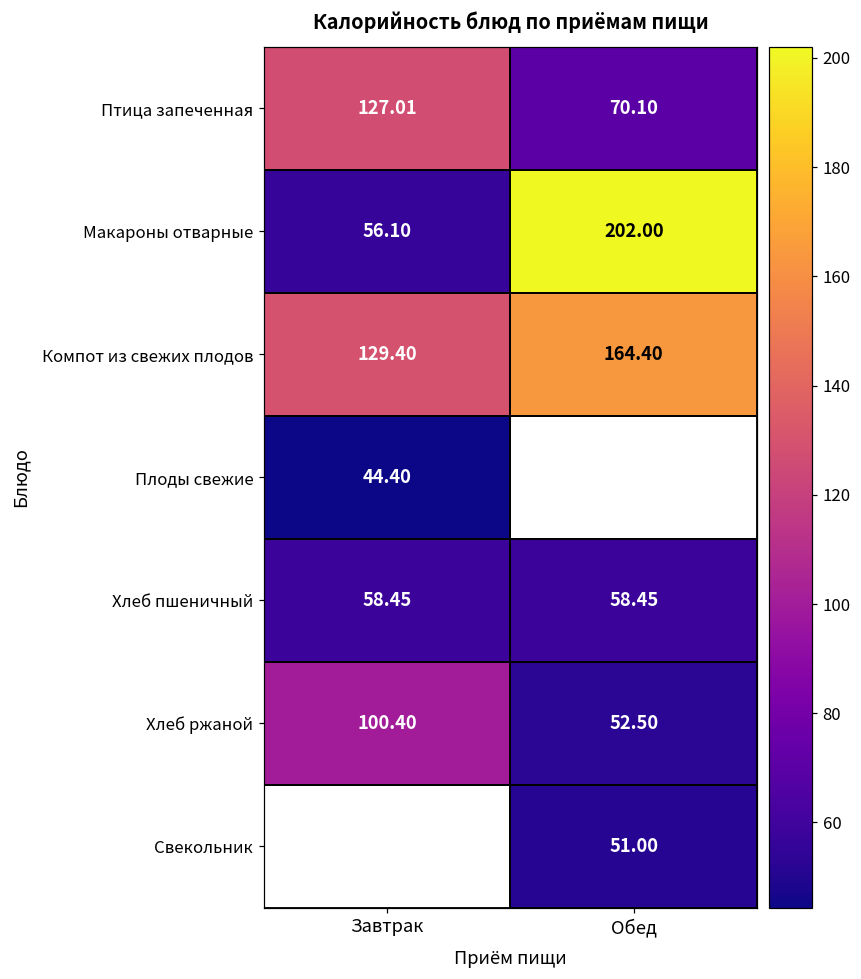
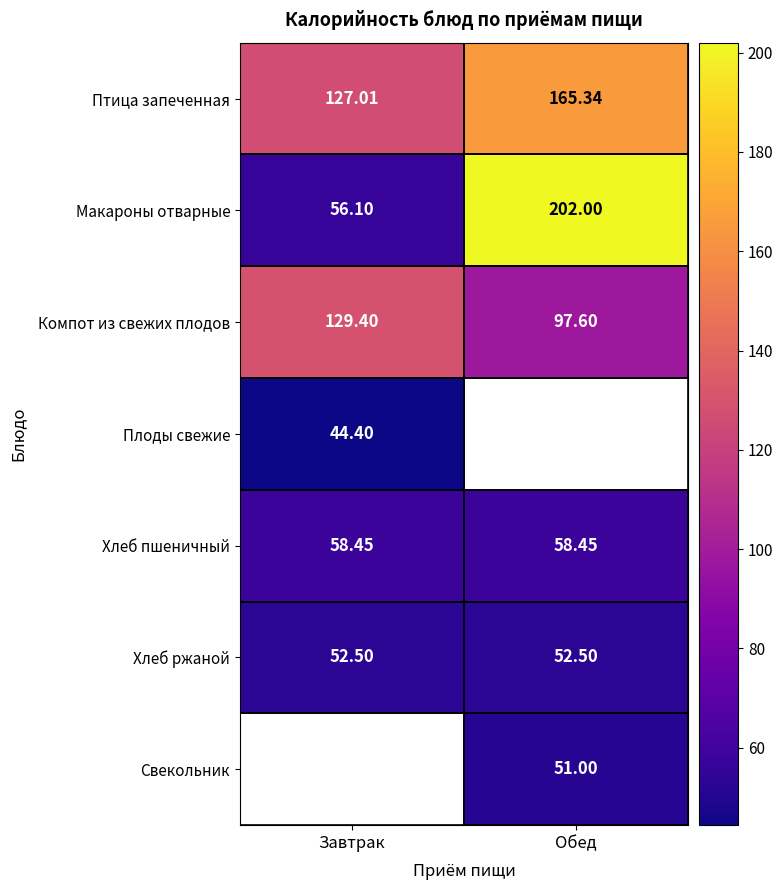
  {
    "Птица запеченная": {
      "Завтрак": 127.01,
-     "Обед": 70.10
+     "Обед": 165.34
    },
    "Макароны отварные": {
      "Завтрак": 56.10,
      "Обед": 202.00
    },
    "Компот из свежих плодов": {
      "Завтрак": 129.40,
-     "Обед": 164.40
+     "Обед": 97.60
    },
    "Плоды свежие": {
      "Завтрак": 44.40
    },
    "Хлеб пшеничный": {
      "Завтрак": 58.45,
      "Обед": 58.45
    },
    "Хлеб ржаной": {
-     "Завтрак": 100.40,
+     "Завтрак": 52.50,
      "Обед": 52.50
    },
    "Свекольник": {
      "Обед": 51.00
    }
  }
